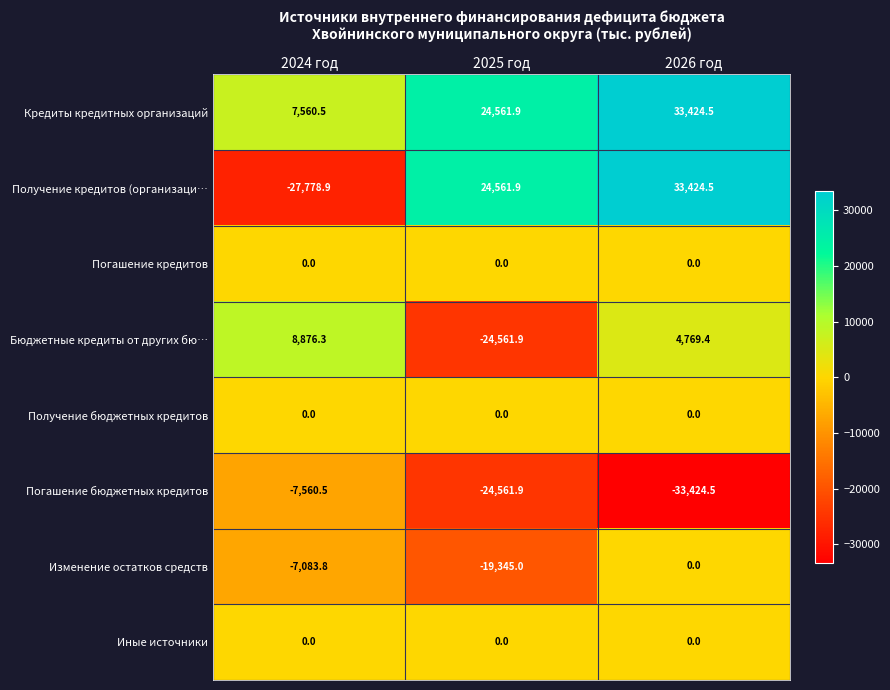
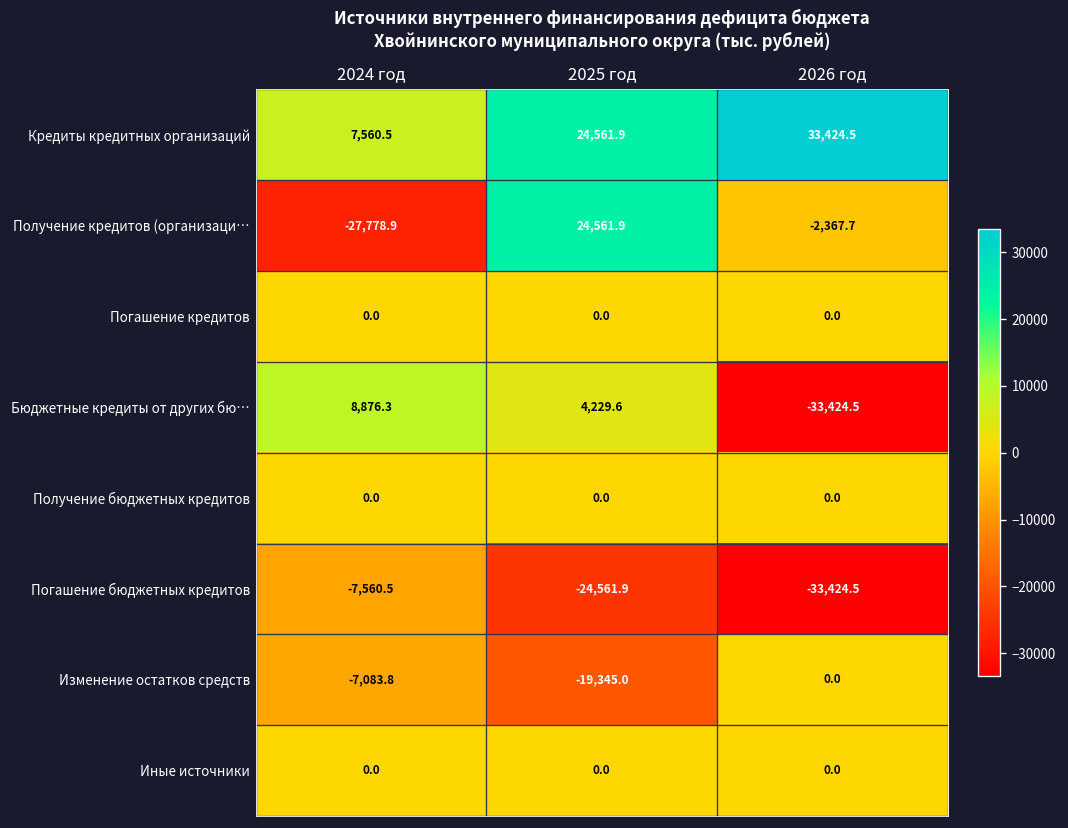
  {
    "Кредиты кредитных организаций": {
      "2024 год": "7,560.5",
      "2025 год": "24,561.9",
      "2026 год": "33,424.5"
    },
    "Получение кредитов (организаци…": {
      "2024 год": "-27,778.9",
      "2025 год": "24,561.9",
-     "2026 год": "33,424.5"
+     "2026 год": "-2,367.7"
    },
    "Погашение кредитов": {
      "2024 год": "0.0",
      "2025 год": "0.0",
      "2026 год": "0.0"
    },
    "Бюджетные кредиты от других бю…": {
      "2024 год": "8,876.3",
-     "2025 год": "-24,561.9",
-     "2026 год": "4,769.4"
+     "2025 год": "4,229.6",
+     "2026 год": "-33,424.5"
    },
    "Получение бюджетных кредитов": {
      "2024 год": "0.0",
      "2025 год": "0.0",
      "2026 год": "0.0"
    },
    "Погашение бюджетных кредитов": {
      "2024 год": "-7,560.5",
      "2025 год": "-24,561.9",
      "2026 год": "-33,424.5"
    },
    "Изменение остатков средств": {
      "2024 год": "-7,083.8",
      "2025 год": "-19,345.0",
      "2026 год": "0.0"
    },
    "Иные источники": {
      "2024 год": "0.0",
      "2025 год": "0.0",
      "2026 год": "0.0"
    }
  }
